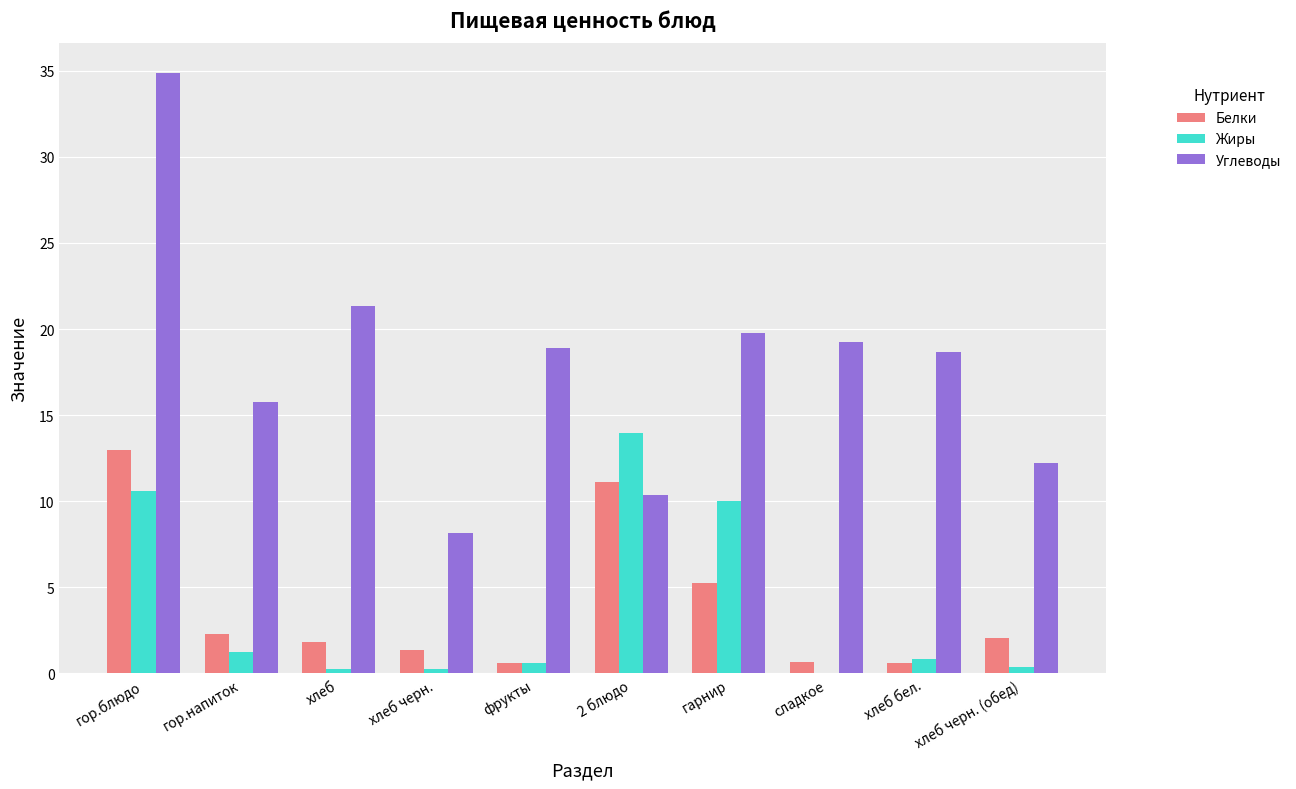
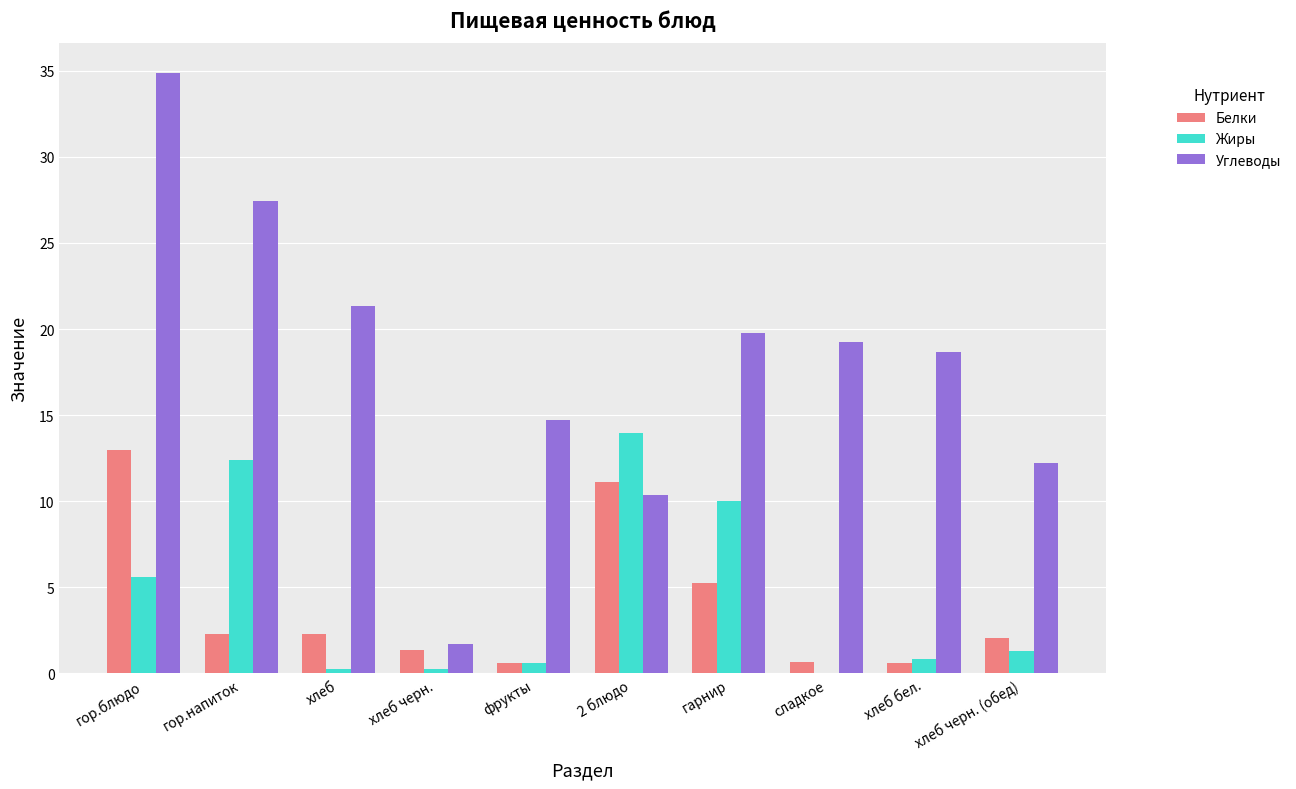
  {
    "Белки": {
      "гор.блюдо": 13.0,
      "гор.напиток": 2.3,
-     "хлеб": 1.8,
+     "хлеб": 2.3,
      "хлеб черн.": 1.4,
      "фрукты": 0.6,
      "2 блюдо": 11.1,
      "гарнир": 5.3,
      "сладкое": 0.7,
      "хлеб бел.": 0.6,
      "хлеб черн. (обед)": 2.0
    },
    "Жиры": {
-     "гор.блюдо": 10.6,
-     "гор.напиток": 1.3,
+     "гор.блюдо": 5.6,
+     "гор.напиток": 12.4,
      "хлеб": 0.3,
      "хлеб черн.": 0.3,
      "фрукты": 0.6,
      "2 блюдо": 14.0,
      "гарнир": 10.0,
      "сладкое": 0.0,
      "хлеб бел.": 0.8,
-     "хлеб черн. (обед)": 0.4
+     "хлеб черн. (обед)": 1.3
    },
    "Углеводы": {
      "гор.блюдо": 34.9,
-     "гор.напиток": 15.8,
+     "гор.напиток": 27.4,
      "хлеб": 21.4,
-     "хлеб черн.": 8.1,
-     "фрукты": 18.9,
+     "хлеб черн.": 1.7,
+     "фрукты": 14.7,
      "2 блюдо": 10.4,
      "гарнир": 19.8,
      "сладкое": 19.3,
      "хлеб бел.": 18.7,
      "хлеб черн. (обед)": 12.2
    }
  }
